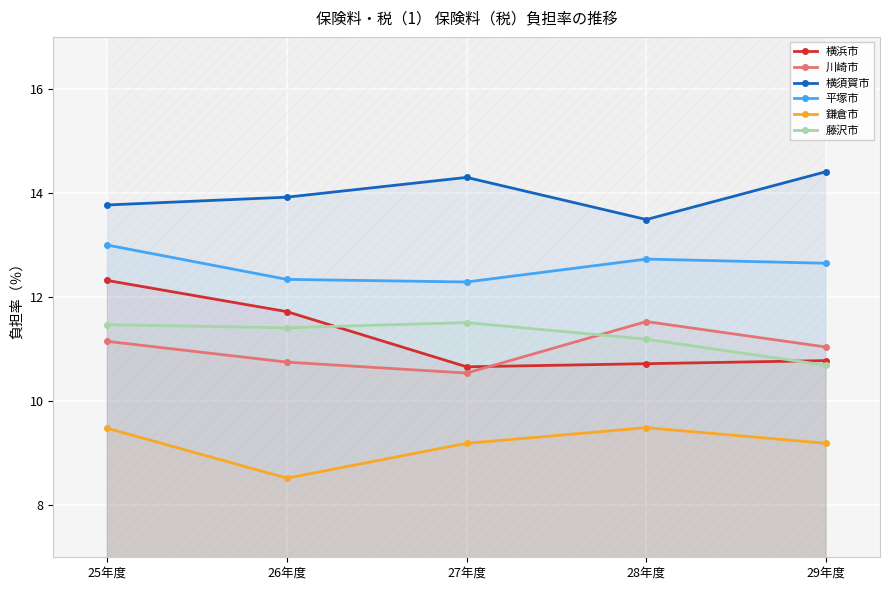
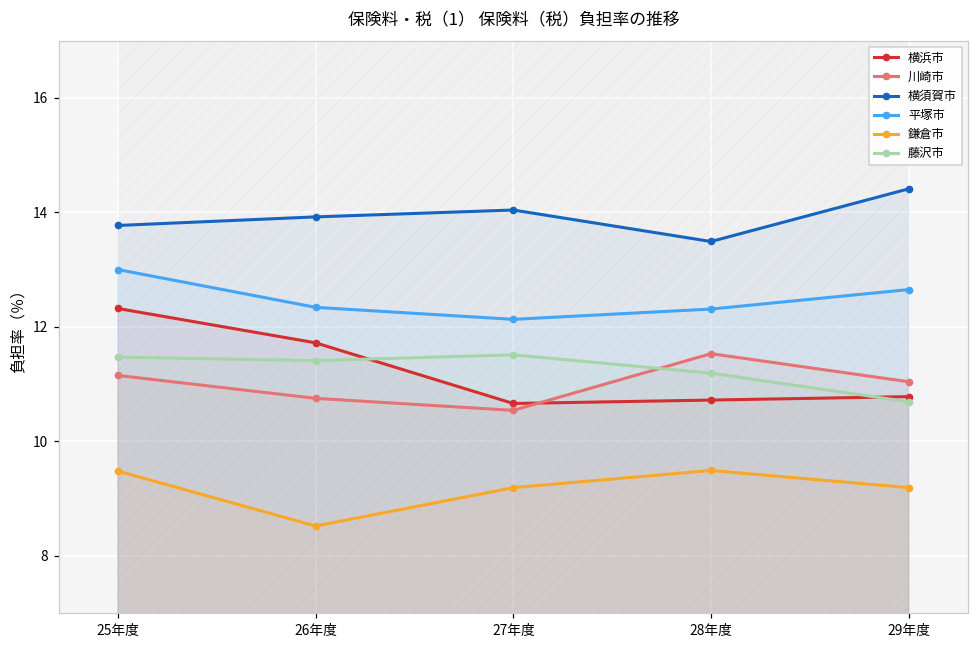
  {
    "横浜市": {
      "25年度": 12.3,
      "26年度": 11.7,
      "27年度": 10.7,
      "28年度": 10.7,
      "29年度": 10.8
    },
    "川崎市": {
      "25年度": 11.2,
      "26年度": 10.8,
      "27年度": 10.5,
      "28年度": 11.5,
      "29年度": 11.0
    },
    "横須賀市": {
      "25年度": 13.8,
      "26年度": 13.9,
-     "27年度": 14.3,
+     "27年度": 14.0,
      "28年度": 13.5,
      "29年度": 14.4
    },
    "平塚市": {
      "25年度": 13.0,
      "26年度": 12.3,
-     "27年度": 12.3,
-     "28年度": 12.7,
+     "27年度": 12.1,
+     "28年度": 12.3,
      "29年度": 12.7
    },
    "鎌倉市": {
      "25年度": 9.5,
      "26年度": 8.5,
      "27年度": 9.2,
      "28年度": 9.5,
      "29年度": 9.2
    },
    "藤沢市": {
      "25年度": 11.5,
      "26年度": 11.4,
      "27年度": 11.5,
      "28年度": 11.2,
      "29年度": 10.7
    }
  }
